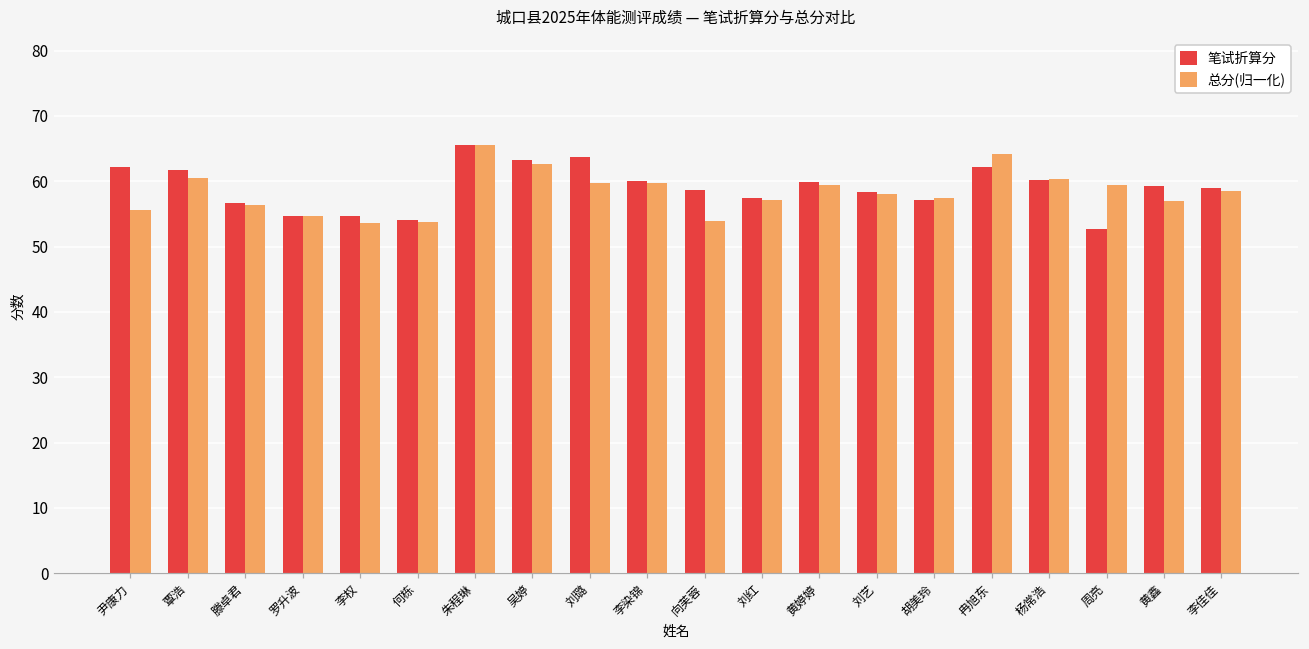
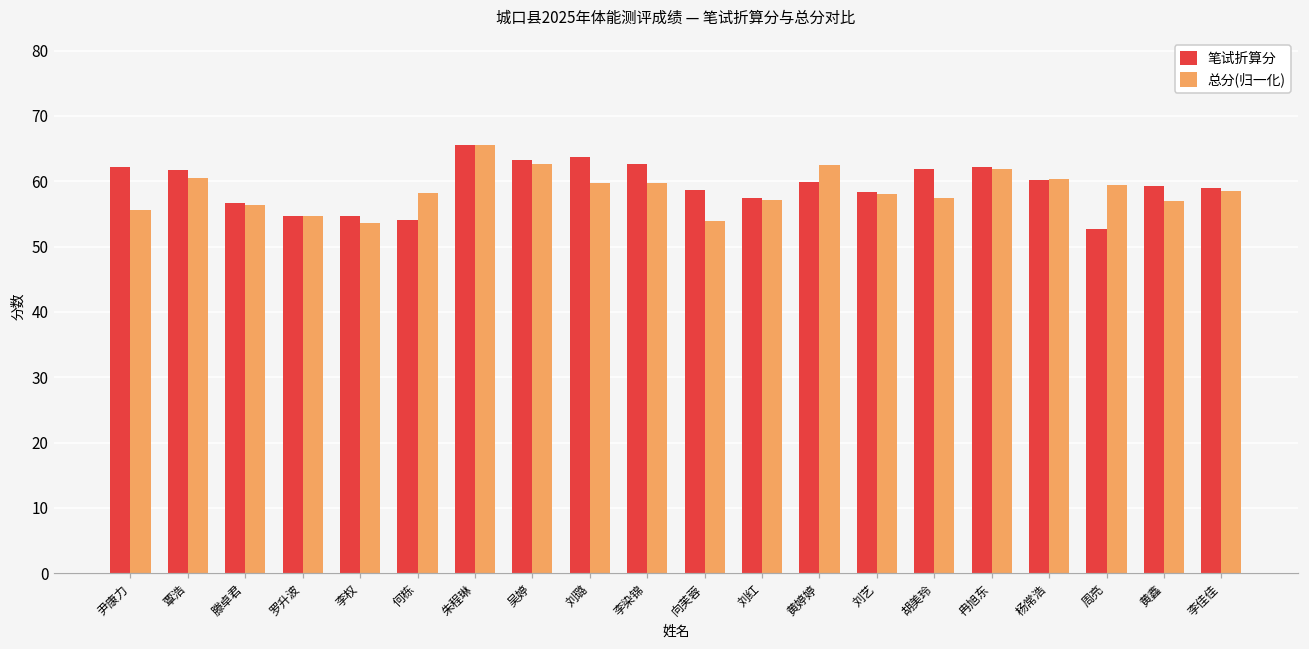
  {
    "笔试折算分": {
      "尹康力": 62,
      "覃浩": 62,
      "滕卓君": 57,
      "罗升波": 55,
      "李权": 55,
      "何栋": 54,
      "朱程琳": 66,
      "吴婷": 63,
      "刘璐": 64,
-     "李染锦": 60,
+     "李染锦": 63,
      "向芙蓉": 59,
      "刘红": 58,
      "黄婷婷": 60,
      "刘艺": 58,
-     "胡美玲": 57,
+     "胡美玲": 62,
      "冉旭东": 62,
      "杨常浩": 60,
      "周亮": 53,
      "黄鑫": 59,
      "李佳佳": 59
    },
    "总分(归一化)": {
      "尹康力": 56,
      "覃浩": 61,
      "滕卓君": 56,
      "罗升波": 55,
      "李权": 54,
-     "何栋": 54,
+     "何栋": 58,
      "朱程琳": 66,
      "吴婷": 63,
      "刘璐": 60,
      "李染锦": 60,
      "向芙蓉": 54,
      "刘红": 57,
-     "黄婷婷": 59,
+     "黄婷婷": 63,
      "刘艺": 58,
      "胡美玲": 57,
-     "冉旭东": 64,
+     "冉旭东": 62,
      "杨常浩": 60,
      "周亮": 59,
      "黄鑫": 57,
      "李佳佳": 59
    }
  }
